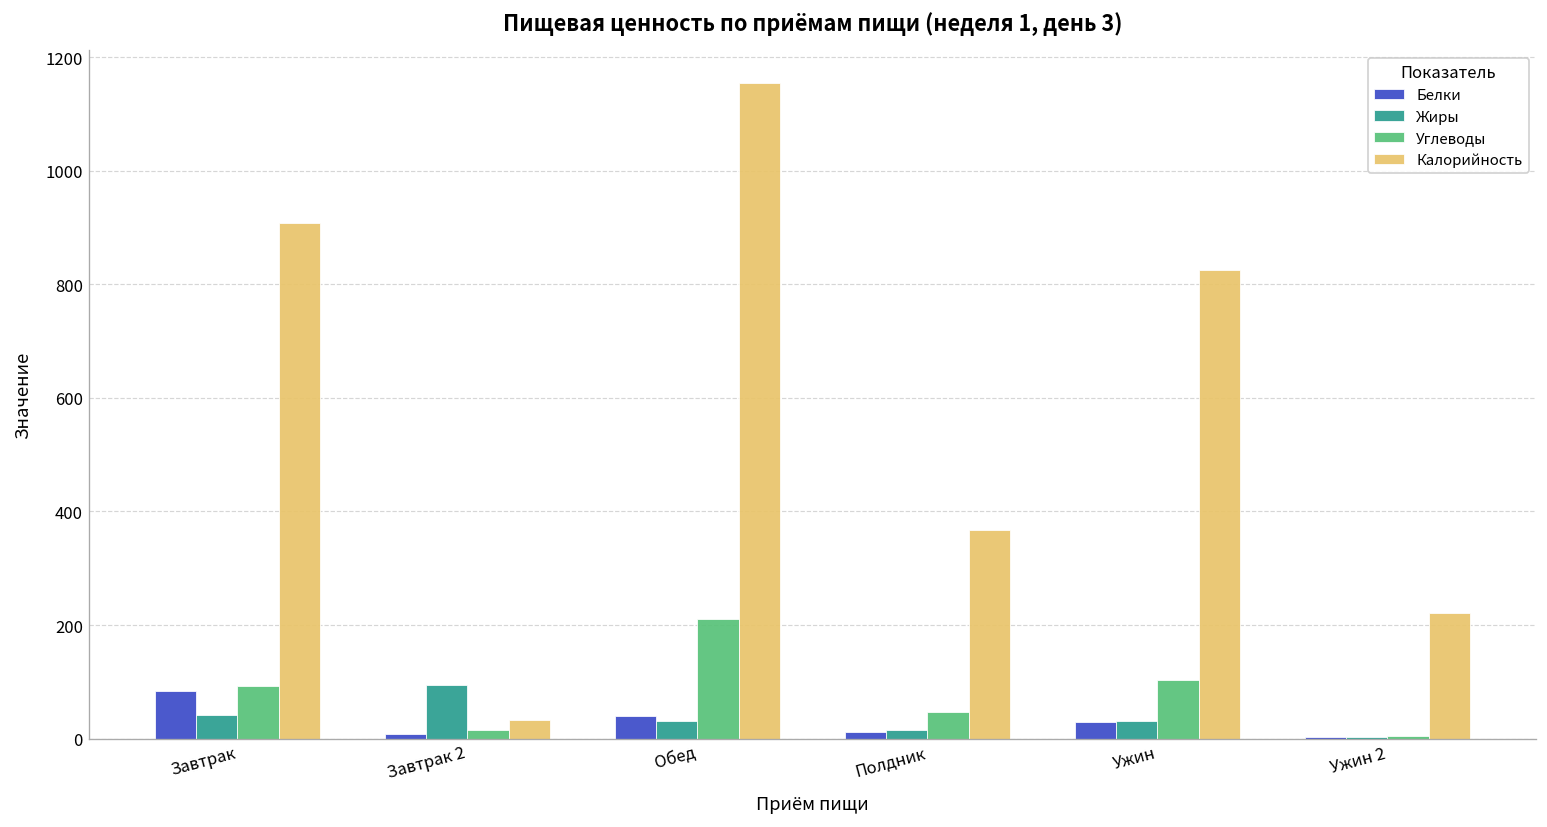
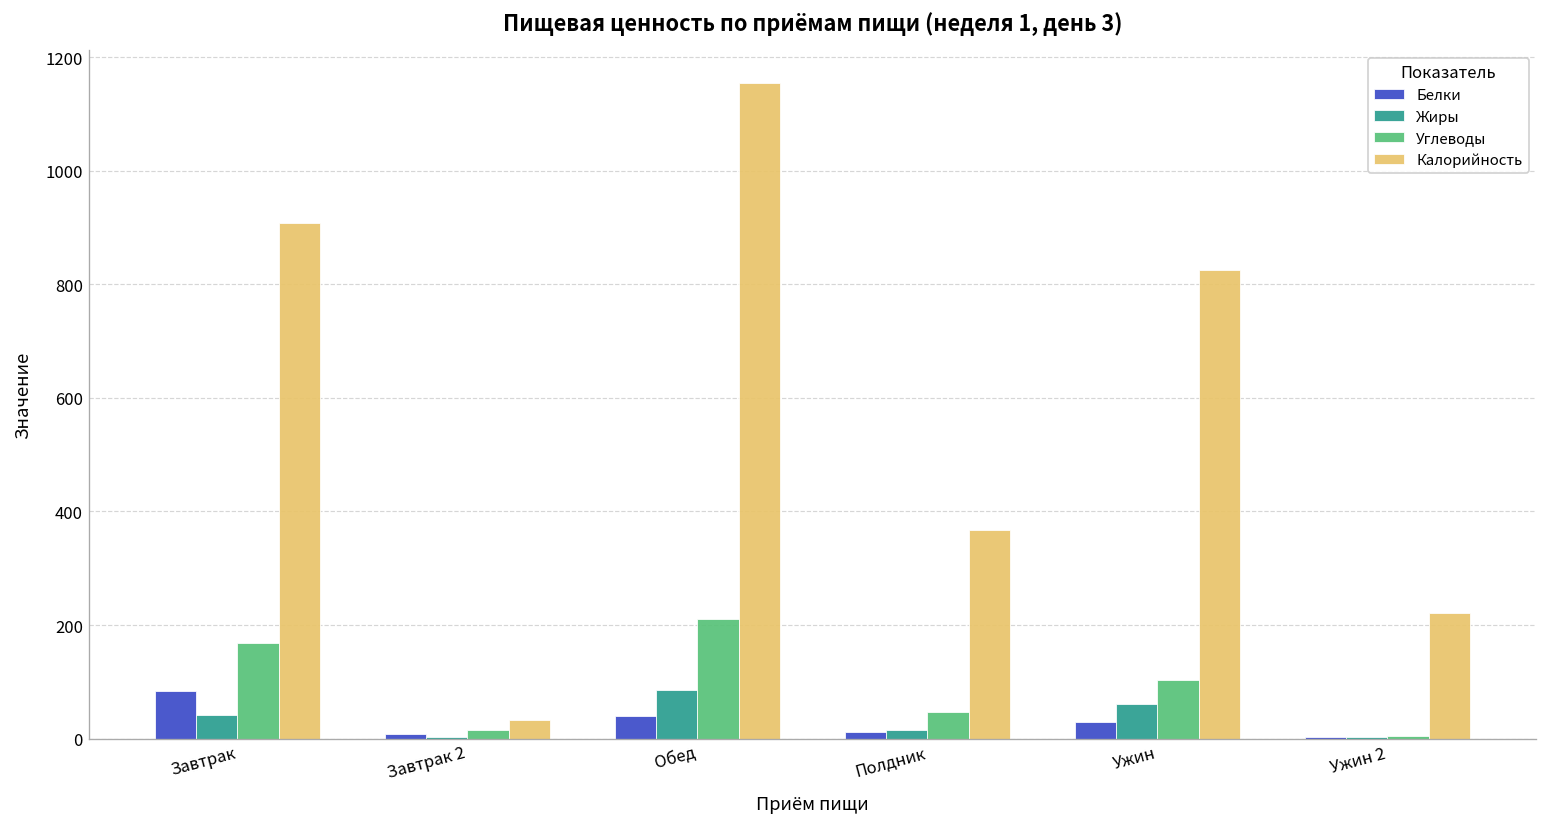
  {
    "Белки": {
      "Завтрак": 80,
      "Завтрак 2": 10,
      "Обед": 40,
      "Полдник": 10,
      "Ужин": 30
    },
    "Жиры": {
      "Завтрак": 40,
-     "Завтрак 2": 90,
-     "Обед": 30,
+     "Завтрак 2": 0,
+     "Обед": 90,
      "Полдник": 10,
-     "Ужин": 30
+     "Ужин": 60
    },
    "Углеводы": {
-     "Завтрак": 90,
+     "Завтрак": 170,
      "Завтрак 2": 20,
      "Обед": 210,
      "Полдник": 50,
      "Ужин": 100
    },
    "Калорийность": {
      "Завтрак": 910,
      "Завтрак 2": 30,
      "Обед": 1150,
      "Полдник": 370,
      "Ужин": 830,
      "Ужин 2": 220
    }
  }
